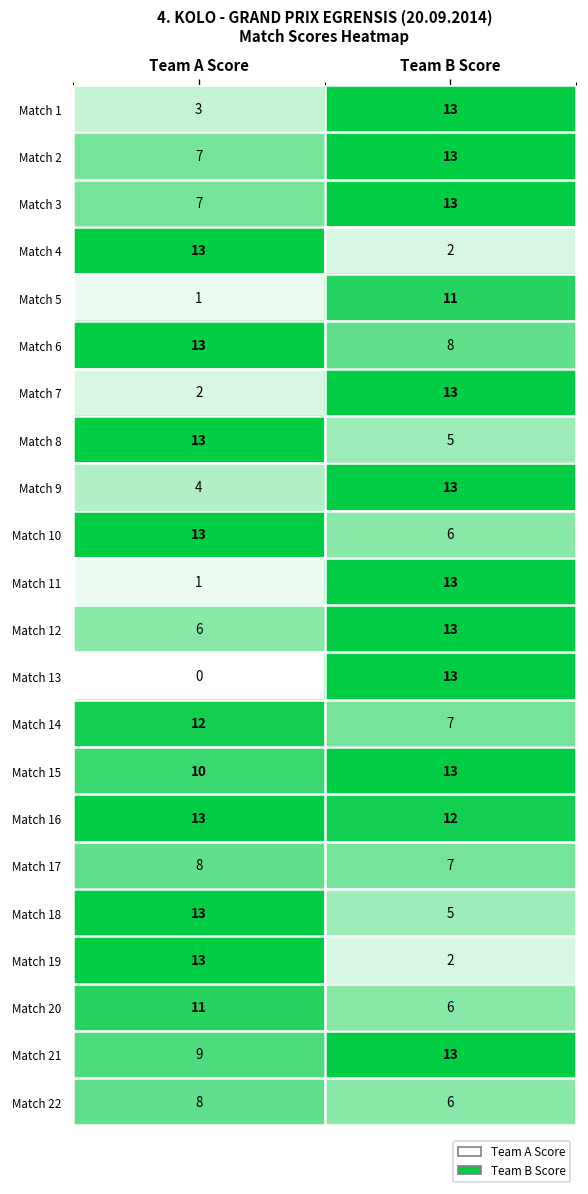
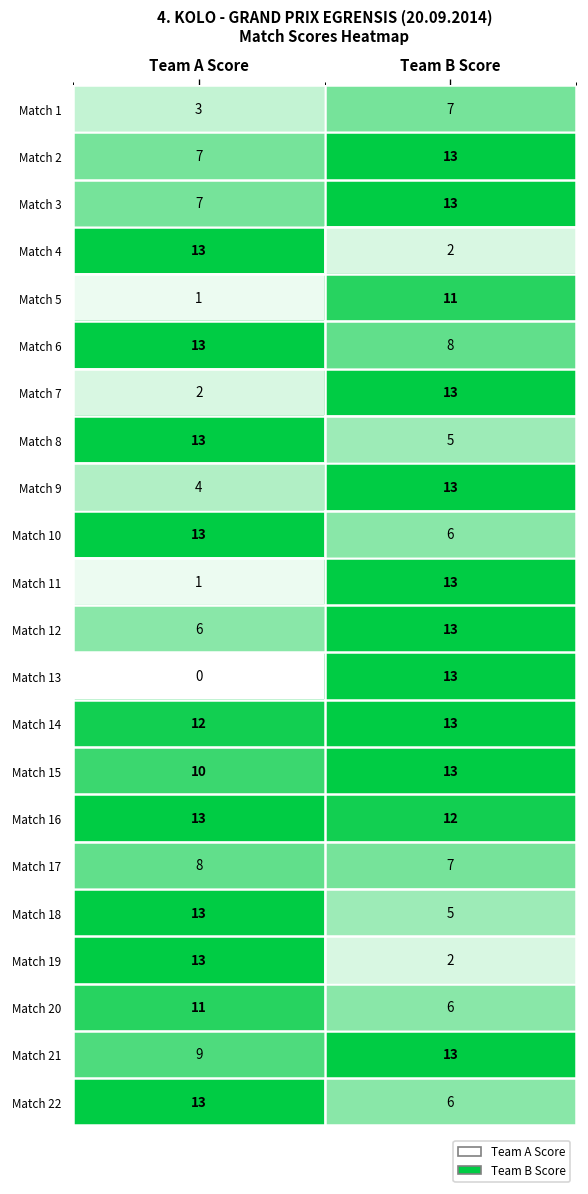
  {
    "Match 1": {
      "Team A Score": 3,
-     "Team B Score": 13
+     "Team B Score": 7
    },
    "Match 2": {
      "Team A Score": 7,
      "Team B Score": 13
    },
    "Match 3": {
      "Team A Score": 7,
      "Team B Score": 13
    },
    "Match 4": {
      "Team A Score": 13,
      "Team B Score": 2
    },
    "Match 5": {
      "Team A Score": 1,
      "Team B Score": 11
    },
    "Match 6": {
      "Team A Score": 13,
      "Team B Score": 8
    },
    "Match 7": {
      "Team A Score": 2,
      "Team B Score": 13
    },
    "Match 8": {
      "Team A Score": 13,
      "Team B Score": 5
    },
    "Match 9": {
      "Team A Score": 4,
      "Team B Score": 13
    },
    "Match 10": {
      "Team A Score": 13,
      "Team B Score": 6
    },
    "Match 11": {
      "Team A Score": 1,
      "Team B Score": 13
    },
    "Match 12": {
      "Team A Score": 6,
      "Team B Score": 13
    },
    "Match 13": {
      "Team A Score": 0,
      "Team B Score": 13
    },
    "Match 14": {
      "Team A Score": 12,
-     "Team B Score": 7
+     "Team B Score": 13
    },
    "Match 15": {
      "Team A Score": 10,
      "Team B Score": 13
    },
    "Match 16": {
      "Team A Score": 13,
      "Team B Score": 12
    },
    "Match 17": {
      "Team A Score": 8,
      "Team B Score": 7
    },
    "Match 18": {
      "Team A Score": 13,
      "Team B Score": 5
    },
    "Match 19": {
      "Team A Score": 13,
      "Team B Score": 2
    },
    "Match 20": {
      "Team A Score": 11,
      "Team B Score": 6
    },
    "Match 21": {
      "Team A Score": 9,
      "Team B Score": 13
    },
    "Match 22": {
-     "Team A Score": 8,
+     "Team A Score": 13,
      "Team B Score": 6
    }
  }
